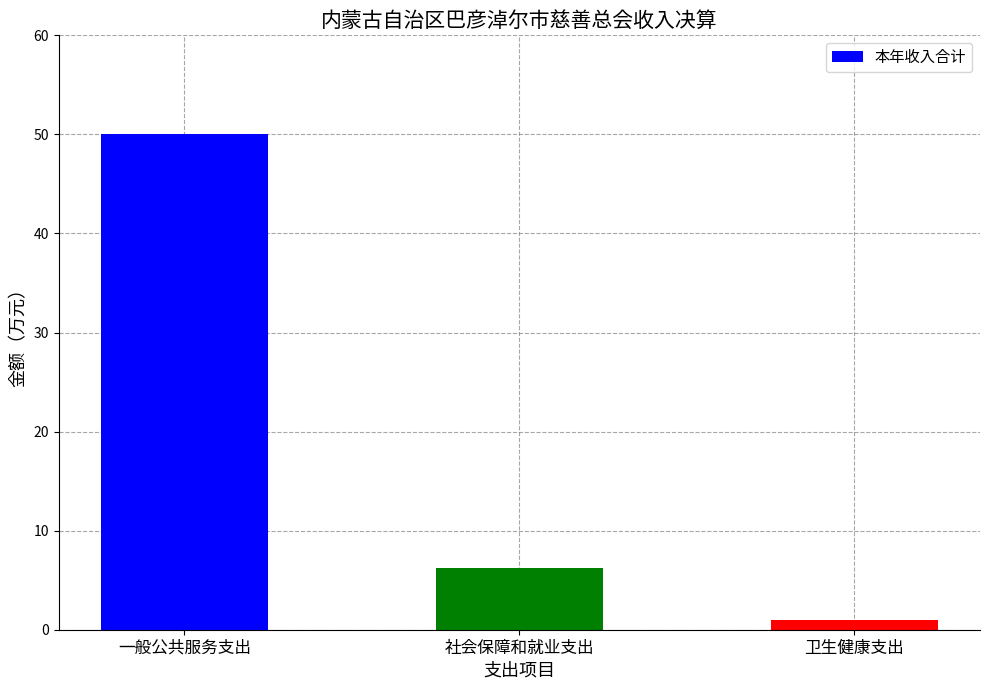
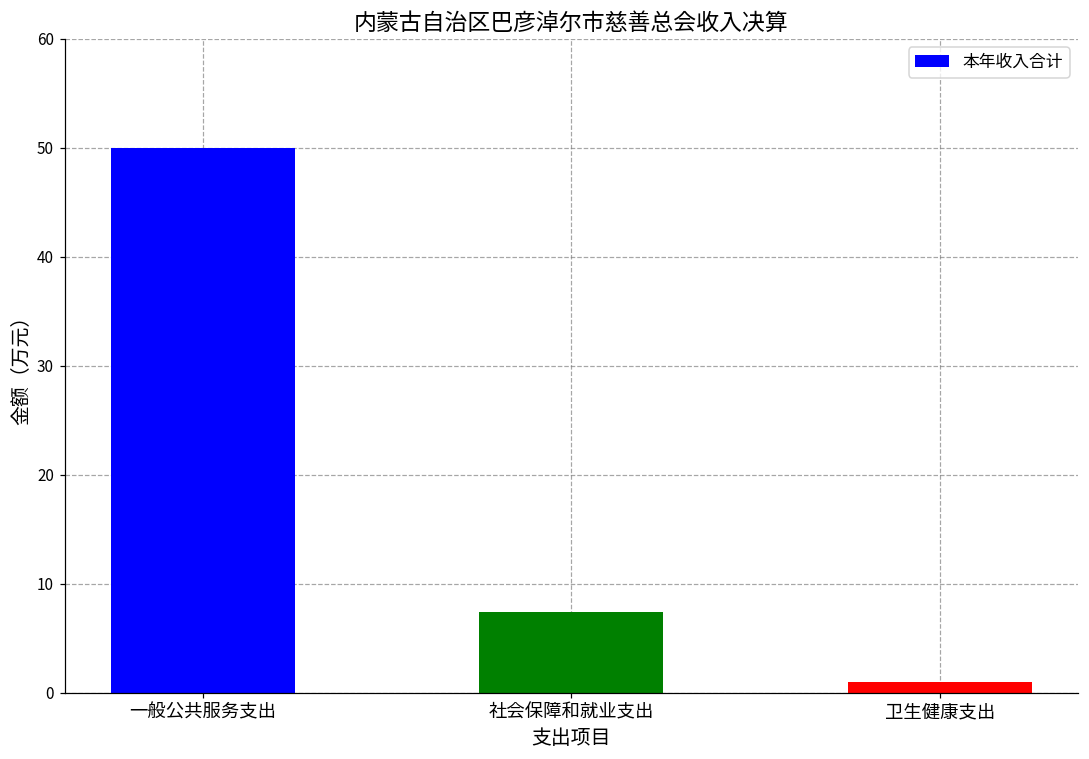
  {
    "一般公共服务支出": 50,
-   "社会保障和就业支出": 6,
+   "社会保障和就业支出": 7,
    "卫生健康支出": 1
  }
